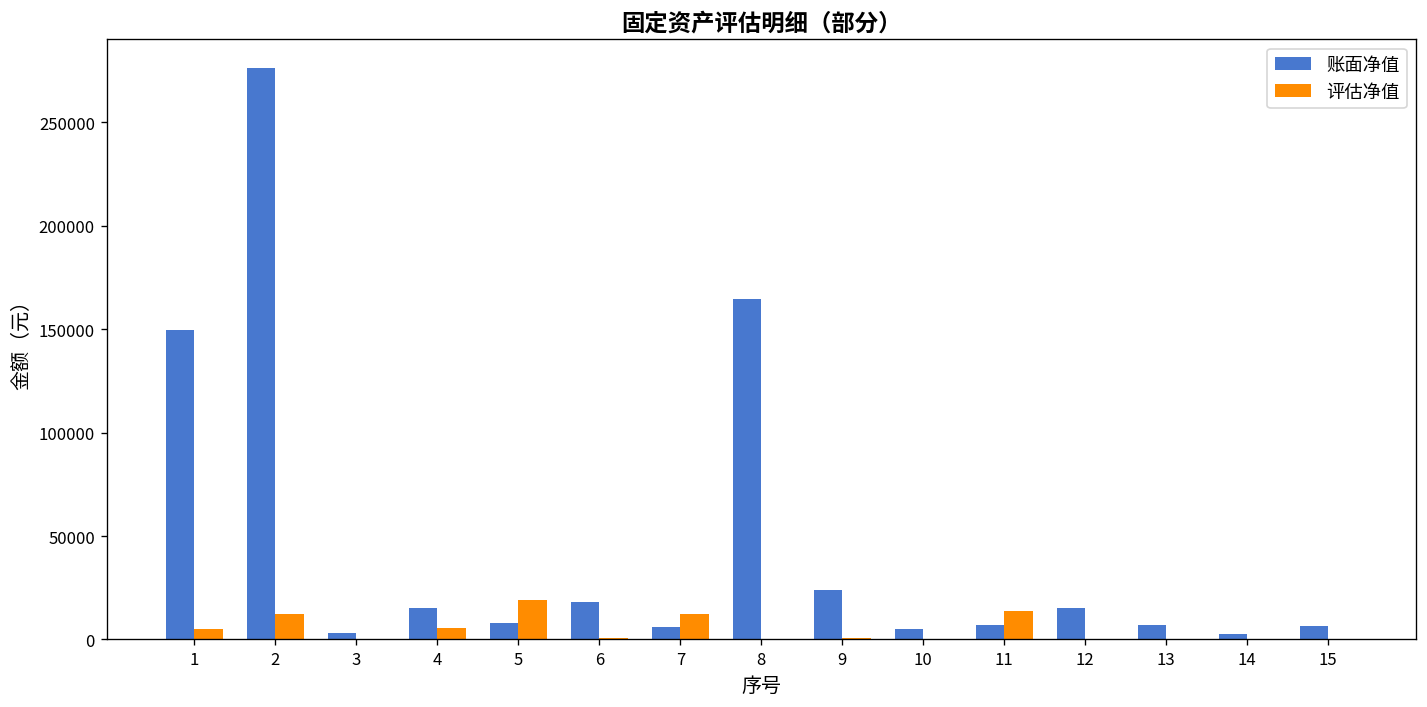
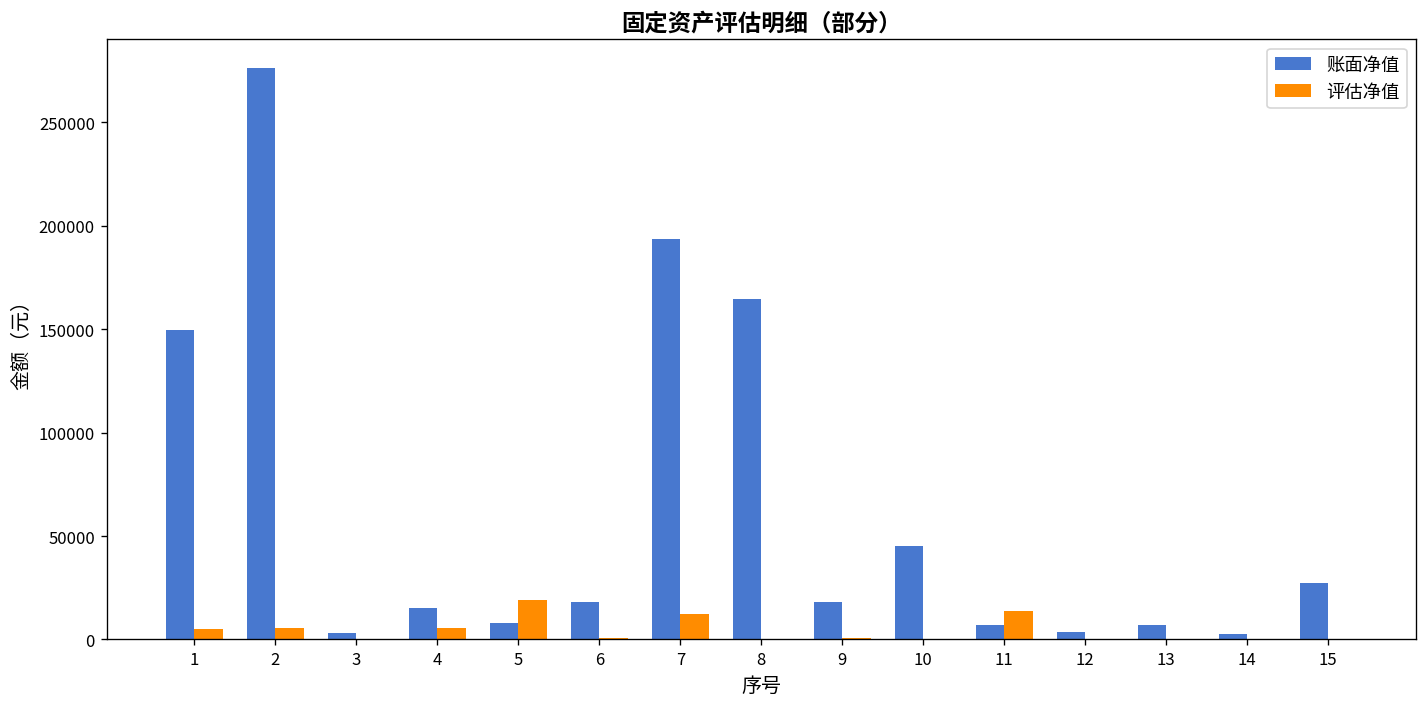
  {
    "账面净值": {
      "1": 150000,
      "2": 276000,
      "3": 3000,
      "4": 15000,
      "5": 8000,
      "6": 18000,
-     "7": 6000,
+     "7": 194000,
      "8": 165000,
-     "9": 24000,
-     "10": 5000,
+     "9": 18000,
+     "10": 45000,
      "11": 7000,
-     "12": 15000,
+     "12": 4000,
      "13": 7000,
      "14": 3000,
-     "15": 7000
+     "15": 27000
    },
    "评估净值": {
      "1": 5000,
-     "2": 12000,
+     "2": 6000,
      "4": 5000,
      "5": 19000,
      "7": 12000,
      "11": 14000
    }
  }
